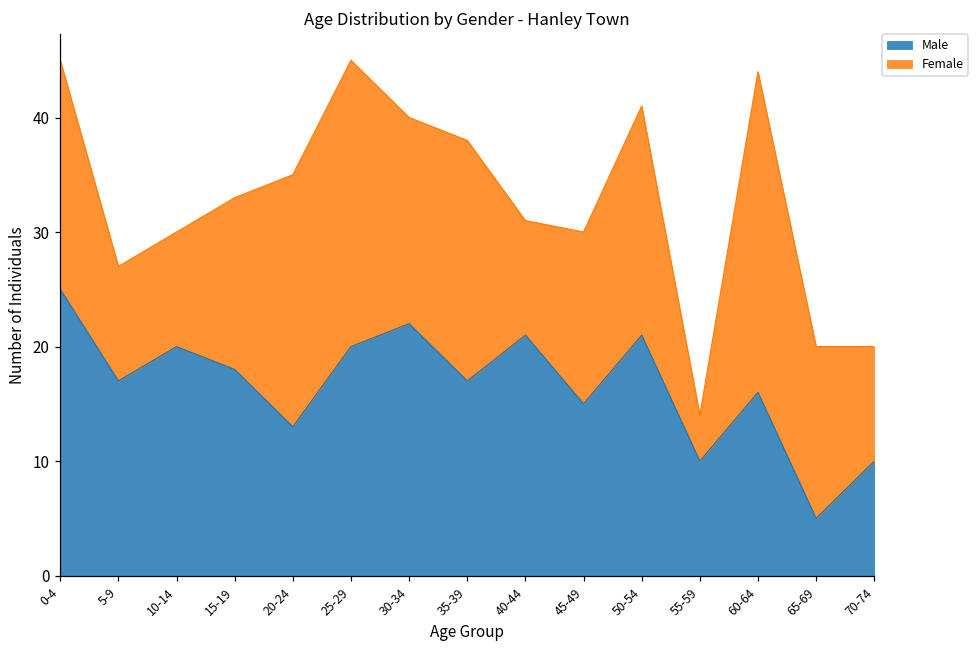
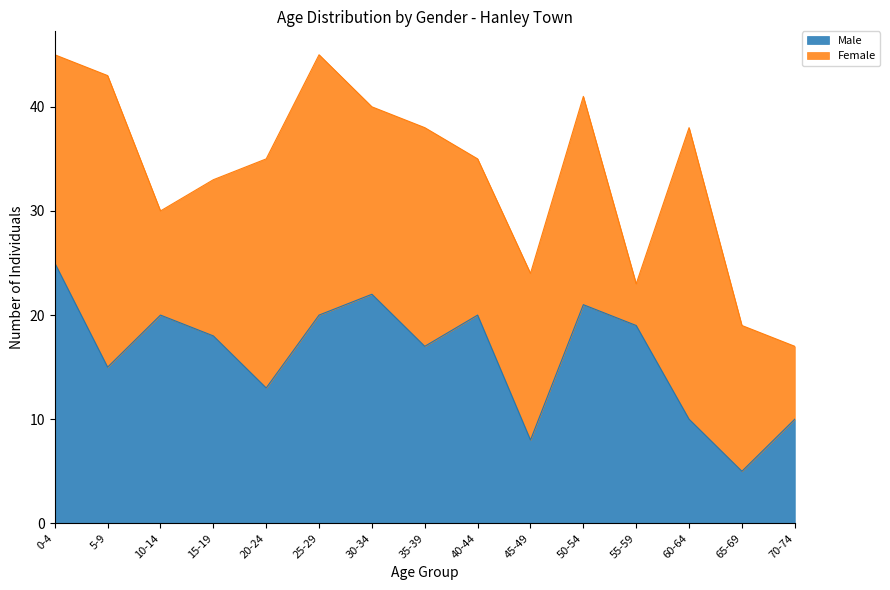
  {
    "Male": {
      "0-4": 25,
-     "5-9": 17,
+     "5-9": 15,
      "10-14": 20,
      "15-19": 18,
      "20-24": 13,
      "25-29": 20,
      "30-34": 22,
      "35-39": 17,
-     "40-44": 21,
-     "45-49": 15,
+     "40-44": 20,
+     "45-49": 8,
      "50-54": 21,
-     "55-59": 10,
-     "60-64": 16,
+     "55-59": 19,
+     "60-64": 10,
      "65-69": 5,
      "70-74": 10
    },
    "Female": {
      "0-4": 20,
-     "5-9": 10,
+     "5-9": 28,
      "10-14": 10,
      "15-19": 15,
      "20-24": 22,
      "25-29": 25,
      "30-34": 18,
      "35-39": 21,
-     "40-44": 10,
-     "45-49": 15,
+     "40-44": 15,
+     "45-49": 16,
      "50-54": 20,
      "55-59": 4,
      "60-64": 28,
-     "65-69": 15,
-     "70-74": 10
+     "65-69": 14,
+     "70-74": 7
    }
  }
